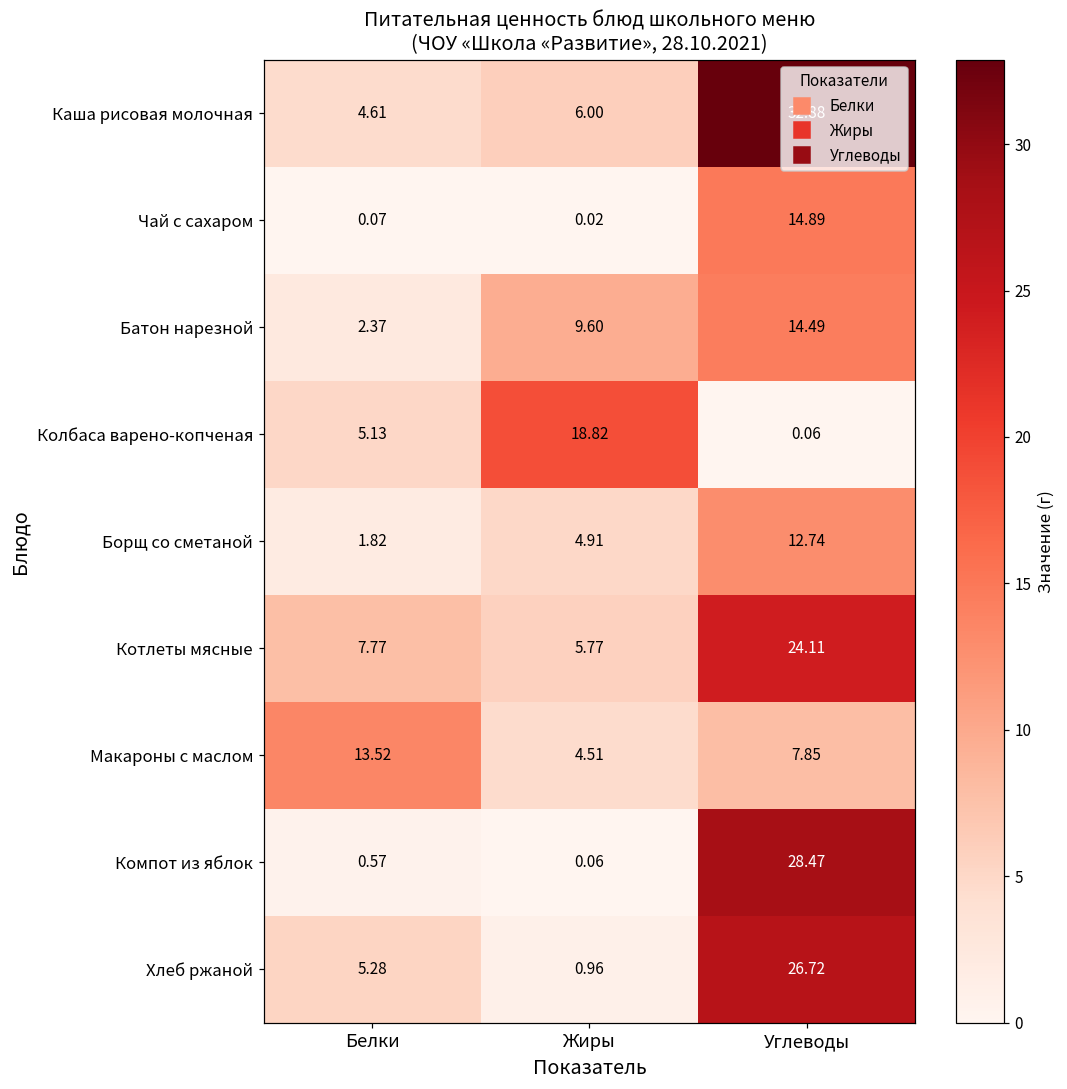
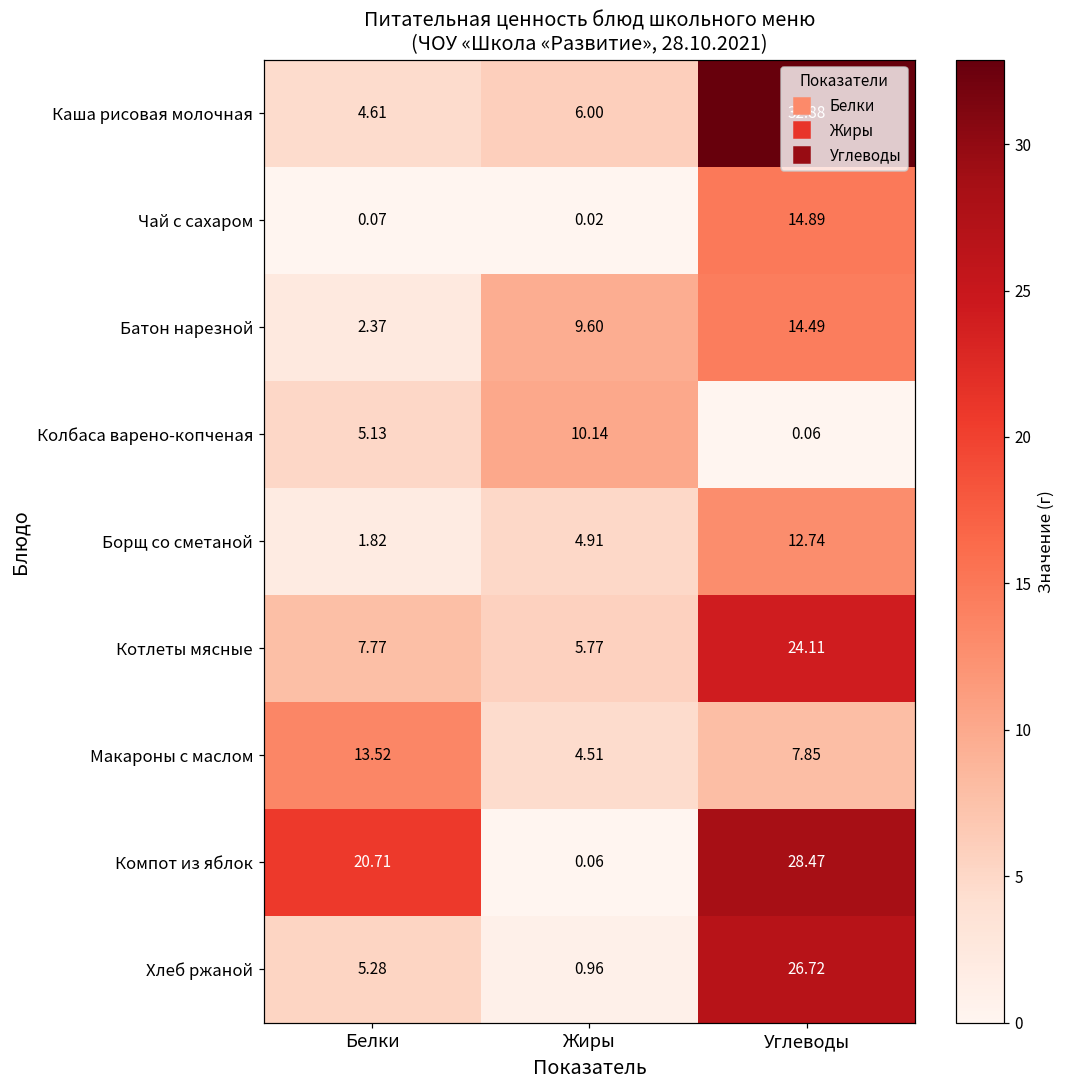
  {
    "Каша рисовая молочная": {
      "Белки": 4.61,
      "Жиры": 6.00
    },
    "Чай с сахаром": {
      "Белки": 0.07,
      "Жиры": 0.02,
      "Углеводы": 14.89
    },
    "Батон нарезной": {
      "Белки": 2.37,
      "Жиры": 9.60,
      "Углеводы": 14.49
    },
    "Колбаса варено-копченая": {
      "Белки": 5.13,
-     "Жиры": 18.82,
+     "Жиры": 10.14,
      "Углеводы": 0.06
    },
    "Борщ со сметаной": {
      "Белки": 1.82,
      "Жиры": 4.91,
      "Углеводы": 12.74
    },
    "Котлеты мясные": {
      "Белки": 7.77,
      "Жиры": 5.77,
      "Углеводы": 24.11
    },
    "Макароны с маслом": {
      "Белки": 13.52,
      "Жиры": 4.51,
      "Углеводы": 7.85
    },
    "Компот из яблок": {
-     "Белки": 0.57,
+     "Белки": 20.71,
      "Жиры": 0.06,
      "Углеводы": 28.47
    },
    "Хлеб ржаной": {
      "Белки": 5.28,
      "Жиры": 0.96,
      "Углеводы": 26.72
    }
  }
